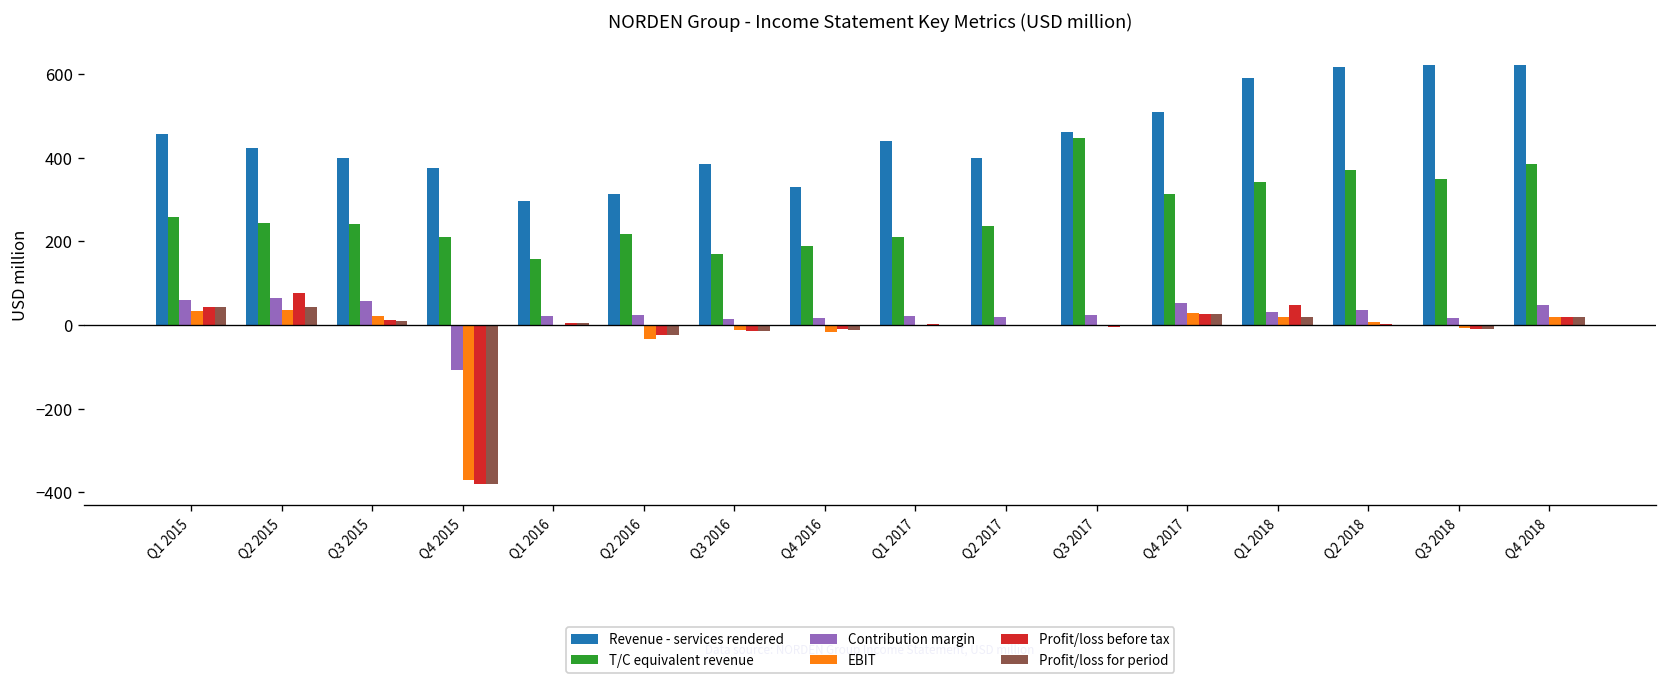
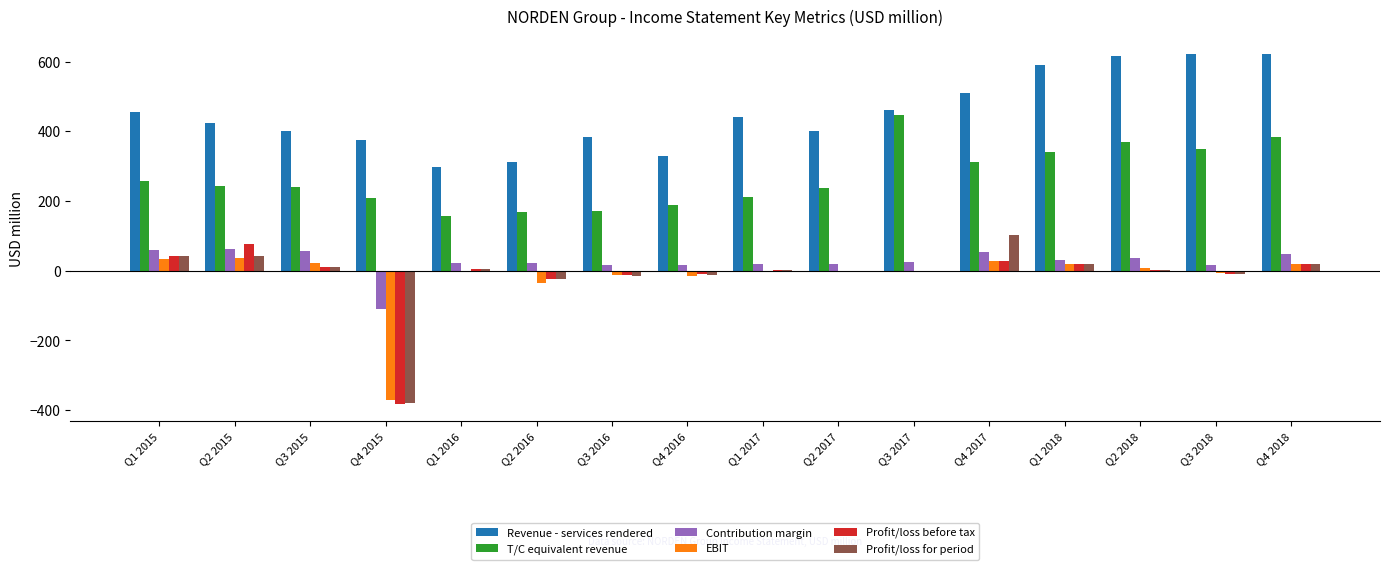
  {
    "Revenue - services rendered": {
      "Q1 2015": 460,
      "Q2 2015": 420,
      "Q3 2015": 400,
      "Q4 2015": 370,
      "Q1 2016": 300,
      "Q2 2016": 310,
      "Q3 2016": 380,
      "Q4 2016": 330,
      "Q1 2017": 440,
      "Q2 2017": 400,
      "Q3 2017": 460,
      "Q4 2017": 510,
      "Q1 2018": 590,
      "Q2 2018": 620,
      "Q3 2018": 620,
      "Q4 2018": 620
    },
    "T/C equivalent revenue": {
      "Q1 2015": 260,
      "Q2 2015": 240,
      "Q3 2015": 240,
      "Q4 2015": 210,
      "Q1 2016": 160,
-     "Q2 2016": 220,
+     "Q2 2016": 170,
      "Q3 2016": 170,
      "Q4 2016": 190,
      "Q1 2017": 210,
      "Q2 2017": 240,
      "Q3 2017": 450,
      "Q4 2017": 310,
      "Q1 2018": 340,
      "Q2 2018": 370,
      "Q3 2018": 350,
      "Q4 2018": 390
    },
    "Contribution margin": {
      "Q1 2015": 60,
      "Q2 2015": 60,
      "Q3 2015": 60,
      "Q4 2015": -110,
      "Q1 2016": 20,
      "Q2 2016": 20,
      "Q3 2016": 20,
      "Q4 2016": 20,
      "Q1 2017": 20,
      "Q2 2017": 20,
      "Q3 2017": 20,
      "Q4 2017": 50,
      "Q1 2018": 30,
      "Q2 2018": 40,
      "Q3 2018": 20,
      "Q4 2018": 50
    },
    "EBIT": {
      "Q1 2015": 30,
      "Q2 2015": 40,
      "Q3 2015": 20,
      "Q4 2015": -370,
      "Q2 2016": -30,
      "Q3 2016": -10,
      "Q4 2016": -20,
      "Q4 2017": 30,
      "Q1 2018": 20,
      "Q2 2018": 10,
      "Q4 2018": 20
    },
    "Profit/loss before tax": {
      "Q1 2015": 40,
      "Q2 2015": 80,
      "Q3 2015": 10,
      "Q4 2015": -380,
      "Q2 2016": -20,
      "Q3 2016": -10,
      "Q4 2016": -10,
      "Q4 2017": 30,
-     "Q1 2018": 50,
+     "Q1 2018": 20,
      "Q3 2018": -10,
      "Q4 2018": 20
    },
    "Profit/loss for period": {
      "Q1 2015": 40,
      "Q2 2015": 40,
      "Q3 2015": 10,
      "Q4 2015": -380,
      "Q2 2016": -20,
      "Q3 2016": -10,
      "Q4 2016": -10,
-     "Q4 2017": 30,
+     "Q4 2017": 100,
      "Q1 2018": 20,
      "Q3 2018": -10,
      "Q4 2018": 20
    }
  }
